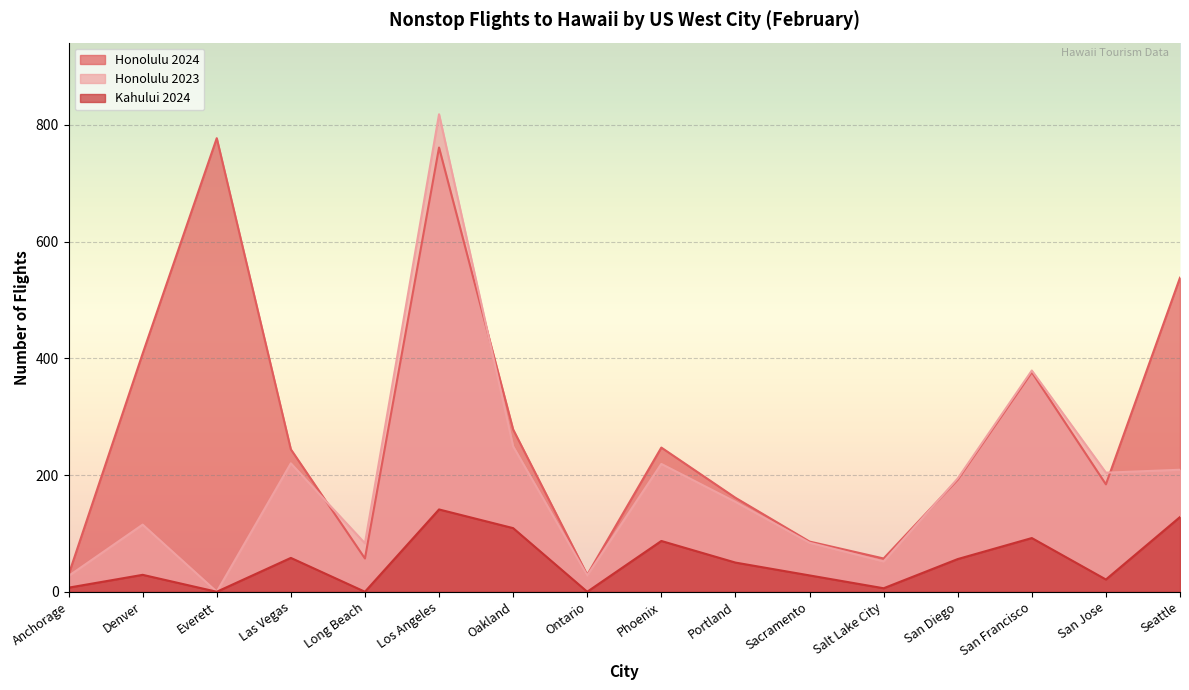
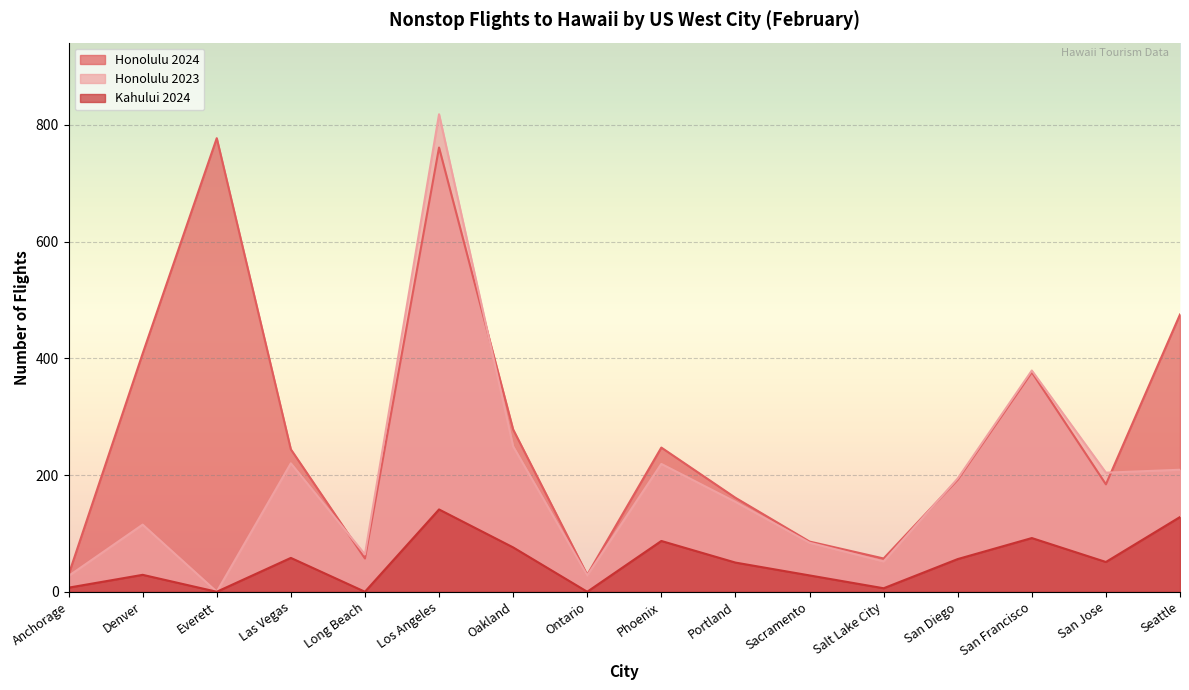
  {
    "Honolulu 2024": {
      "Denver": 410,
      "Everett": 780,
      "Las Vegas": 240,
      "Long Beach": 60,
      "Los Angeles": 760,
      "Oakland": 280,
      "Phoenix": 250,
      "Portland": 160,
      "Salt Lake City": 60,
      "San Jose": 180,
-     "Seattle": 540
+     "Seattle": 480
    },
    "Honolulu 2023": {
      "Denver": 120,
      "Las Vegas": 220,
-     "Long Beach": 80,
+     "Long Beach": 60,
      "Los Angeles": 820,
      "Oakland": 250,
      "Phoenix": 220,
      "Portland": 150,
      "Salt Lake City": 50,
      "San Jose": 200,
      "Seattle": 210
    },
    "Kahului 2024": {
      "Anchorage": 10,
      "Denver": 30,
      "Las Vegas": 60,
      "Long Beach": 0,
      "Los Angeles": 140,
-     "Oakland": 110,
+     "Oakland": 80,
      "Ontario": 0,
      "Phoenix": 90,
      "Portland": 50,
      "Sacramento": 30,
      "Salt Lake City": 10,
      "San Diego": 60,
      "San Francisco": 90,
-     "San Jose": 20,
+     "San Jose": 50,
      "Seattle": 130
    }
  }
